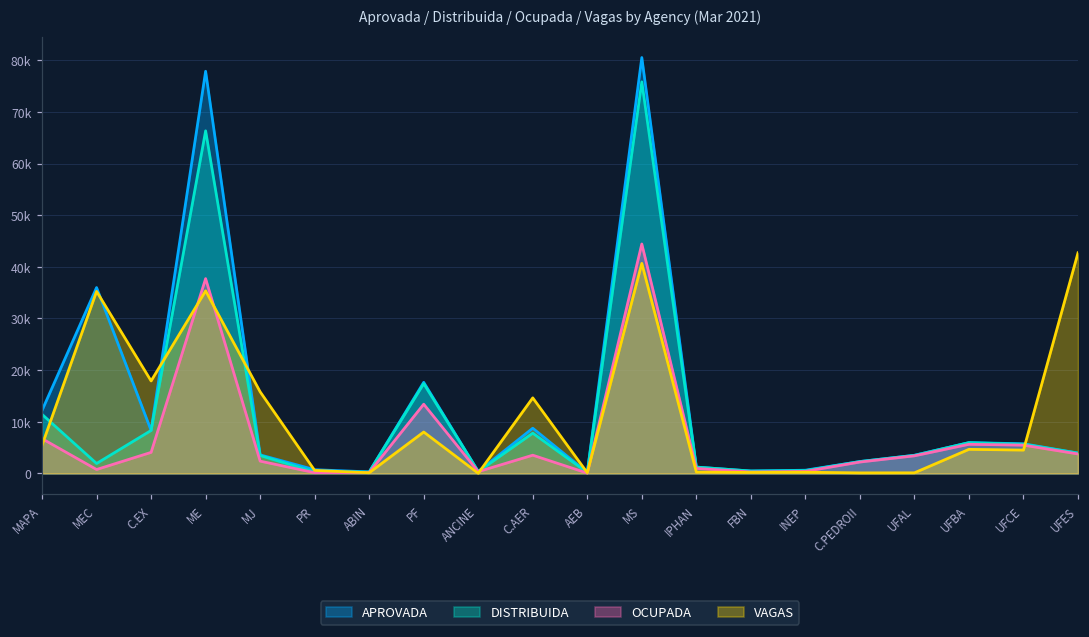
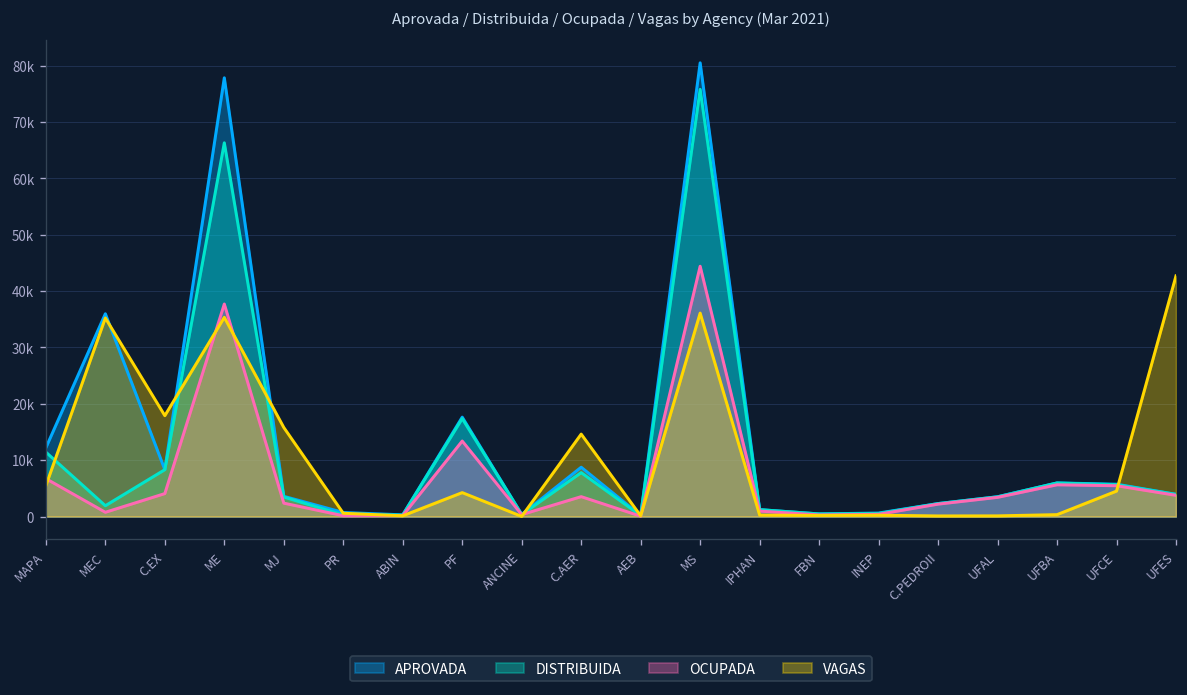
  {
    "OCUPADA": {
      "MAPA": 7000,
      "MEC": 1000,
      "C.EX": 4000,
      "ME": 38000,
      "MJ": 2000,
      "PF": 13000,
      "C.AER": 4000,
      "MS": 44000
    },
    "VAGAS": {
      "MAPA": 5000,
      "MEC": 35000,
      "C.EX": 18000,
      "ME": 35000,
      "MJ": 16000,
-     "PF": 8000,
+     "PF": 4000,
      "C.AER": 15000,
-     "MS": 41000,
+     "MS": 36000,
      "IPHAN": 0,
      "C.PEDROII": 0,
      "UFAL": 0,
-     "UFBA": 5000,
+     "UFBA": 0,
      "UFCE": 5000,
      "UFES": 43000
    }
  }
